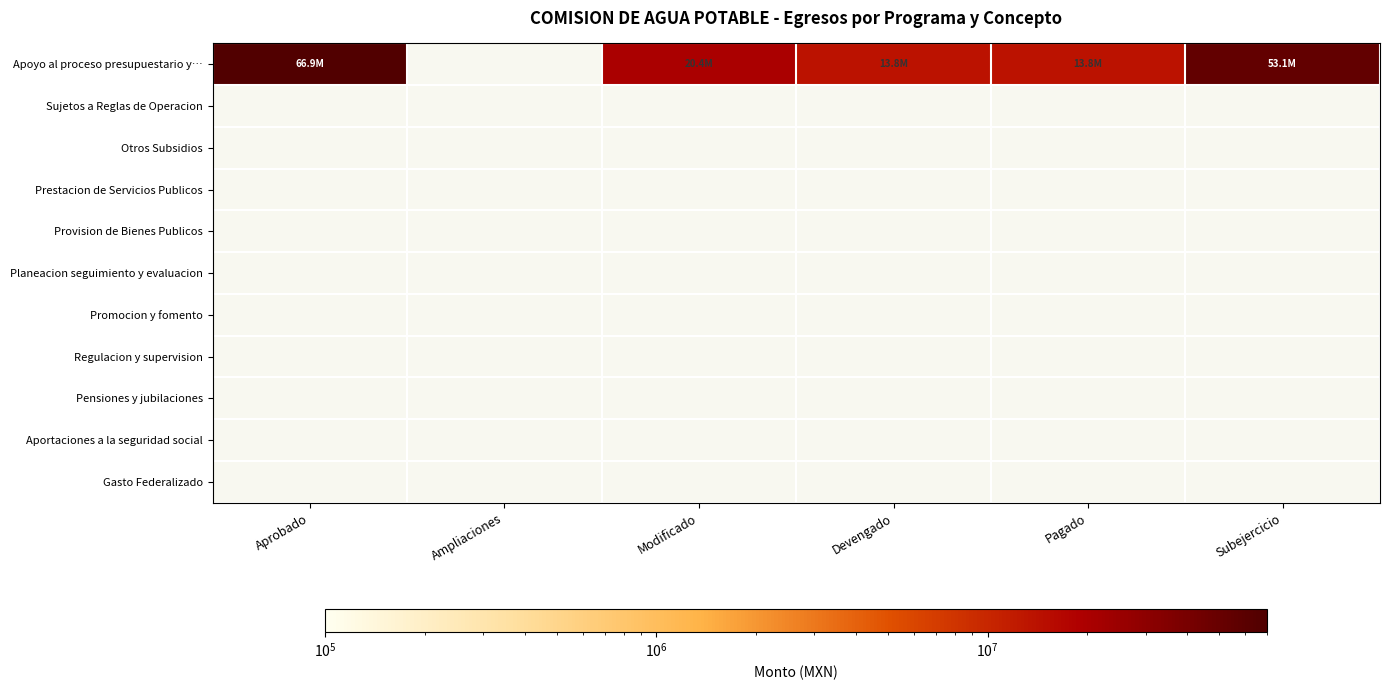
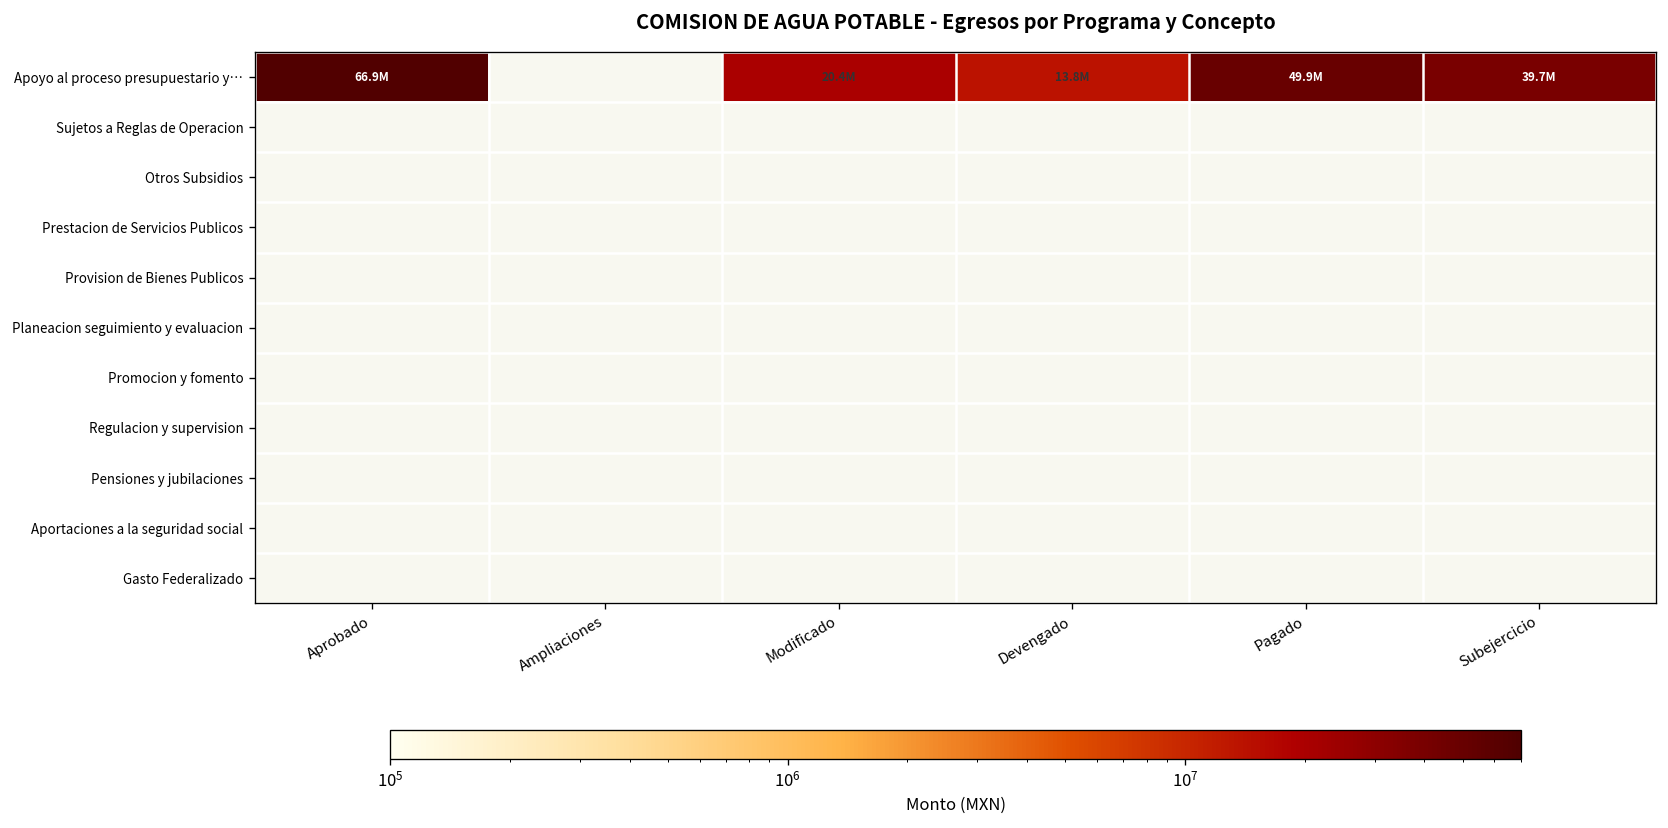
  {
    "Apoyo al proceso presupuestario y…": {
      "Aprobado": "66.9M",
      "Modificado": "20.4M",
      "Devengado": "13.8M",
-     "Pagado": "13.8M",
-     "Subejercicio": "53.1M"
+     "Pagado": "49.9M",
+     "Subejercicio": "39.7M"
    }
  }
